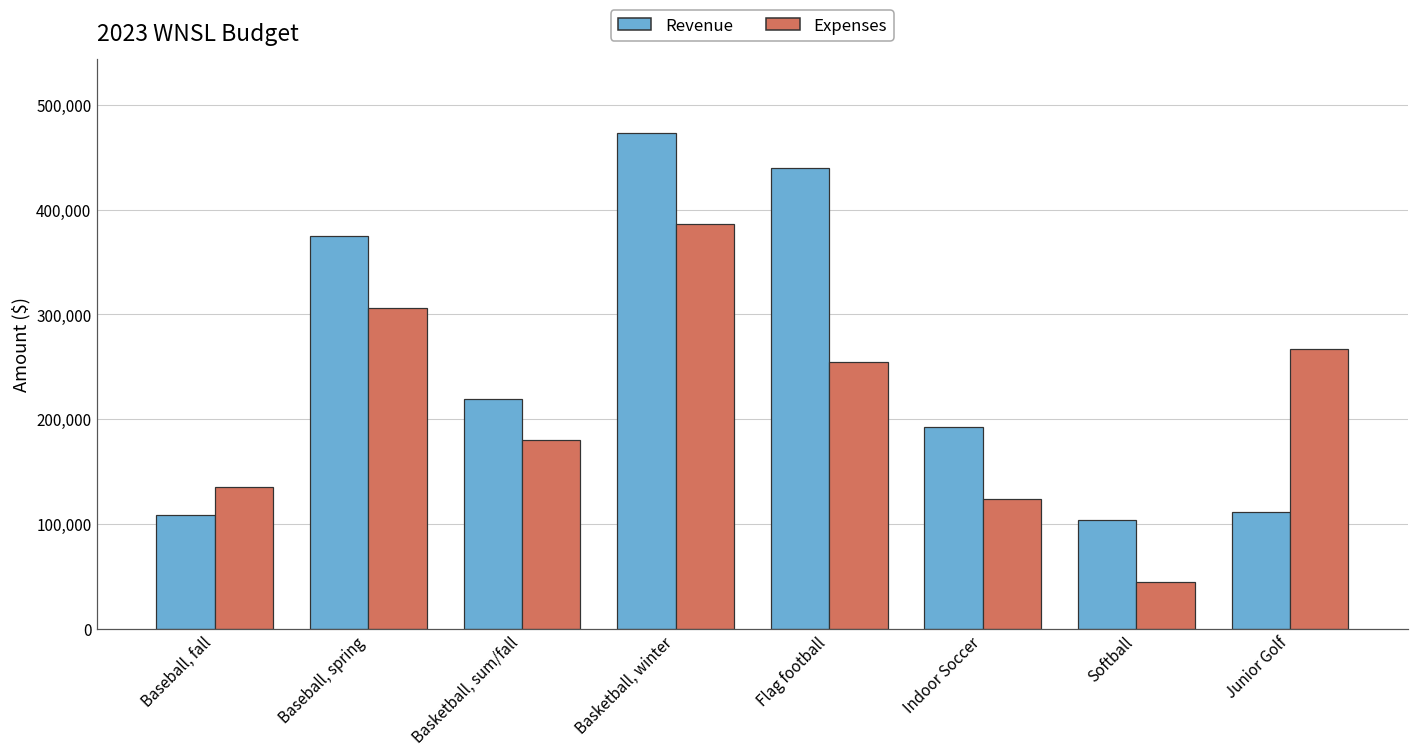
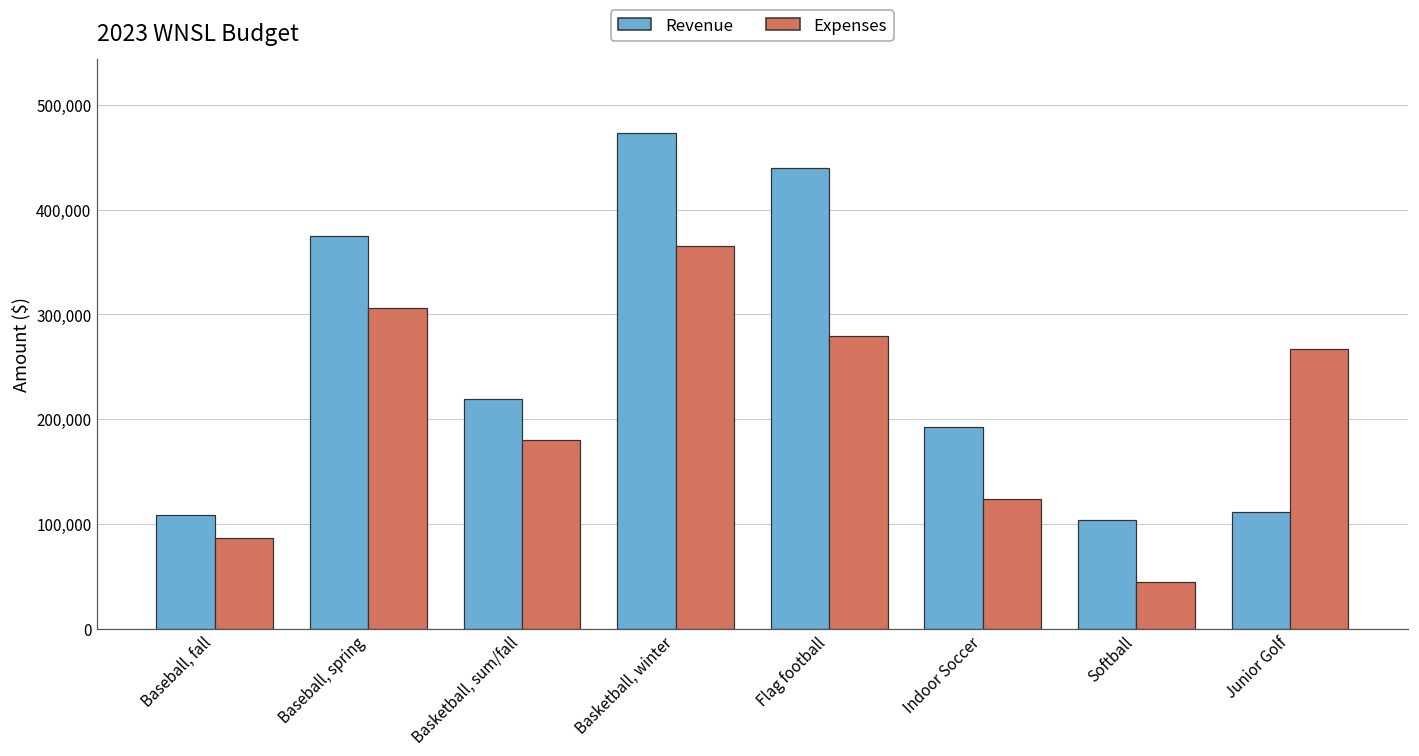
  {
    "Revenue": {
      "Baseball, fall": "110,000",
      "Baseball, spring": "380,000",
      "Basketball, sum/fall": "220,000",
      "Basketball, winter": "470,000",
      "Flag football": "440,000",
      "Indoor Soccer": "190,000",
      "Softball": "100,000",
      "Junior Golf": "110,000"
    },
    "Expenses": {
-     "Baseball, fall": "140,000",
+     "Baseball, fall": "90,000",
      "Baseball, spring": "310,000",
      "Basketball, sum/fall": "180,000",
-     "Basketball, winter": "390,000",
-     "Flag football": "250,000",
+     "Basketball, winter": "370,000",
+     "Flag football": "280,000",
      "Indoor Soccer": "120,000",
      "Softball": "40,000",
      "Junior Golf": "270,000"
    }
  }
